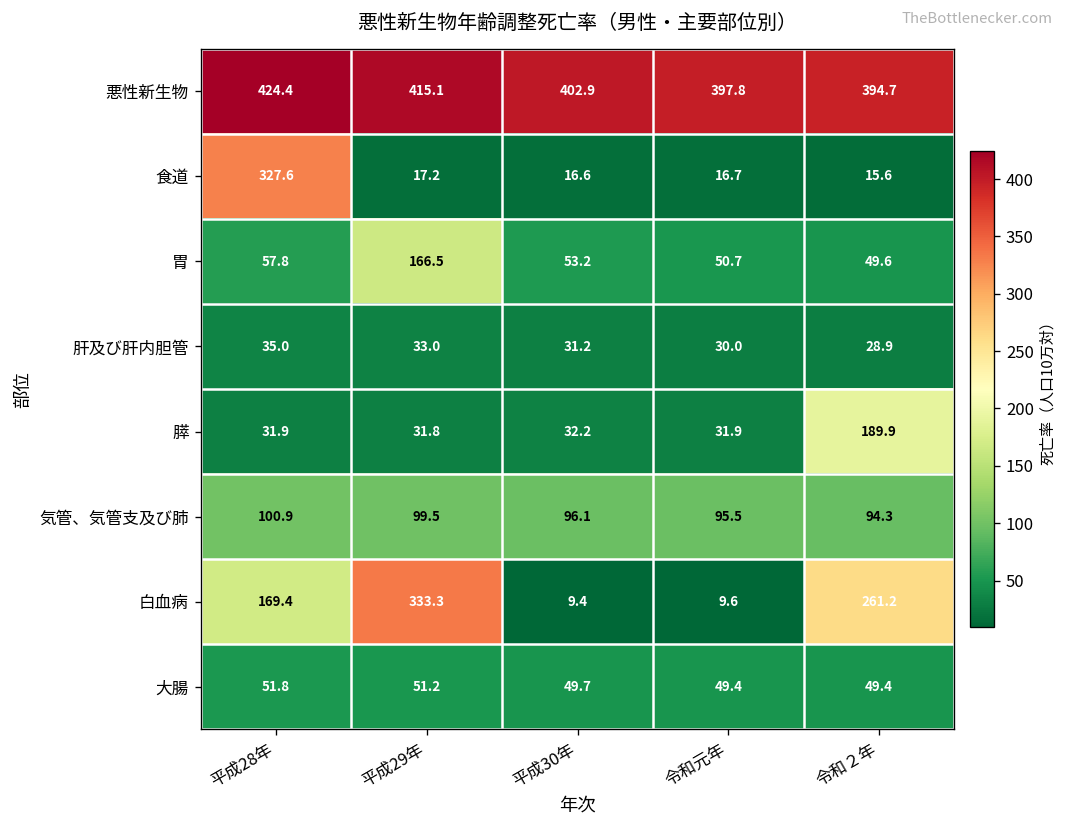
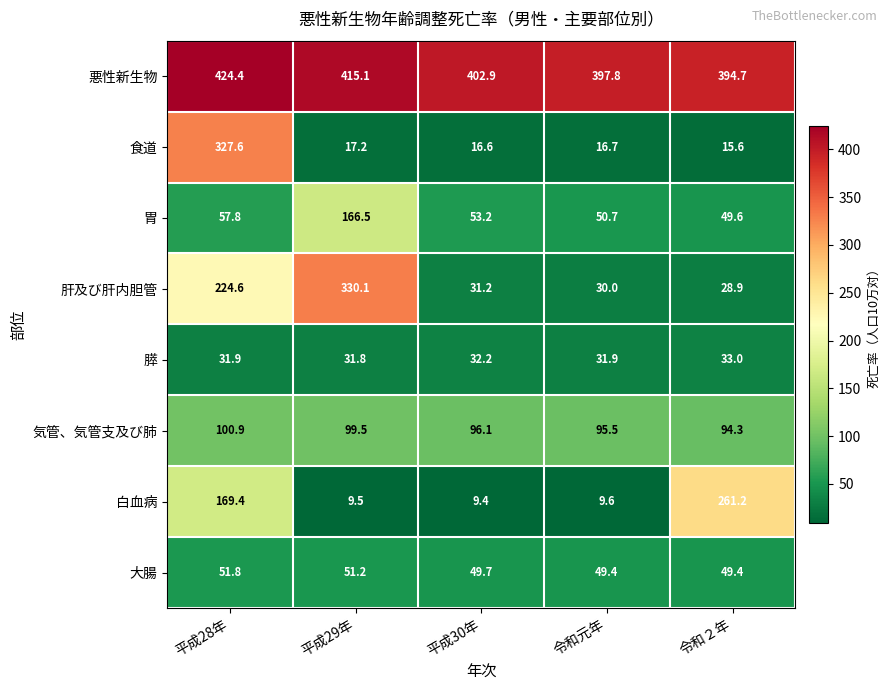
  {
    "悪性新生物": {
      "平成28年": 424.4,
      "平成29年": 415.1,
      "平成30年": 402.9,
      "令和元年": 397.8,
      "令和２年": 394.7
    },
    "食道": {
      "平成28年": 327.6,
      "平成29年": 17.2,
      "平成30年": 16.6,
      "令和元年": 16.7,
      "令和２年": 15.6
    },
    "胃": {
      "平成28年": 57.8,
      "平成29年": 166.5,
      "平成30年": 53.2,
      "令和元年": 50.7,
      "令和２年": 49.6
    },
    "肝及び肝内胆管": {
-     "平成28年": 35.0,
-     "平成29年": 33.0,
+     "平成28年": 224.6,
+     "平成29年": 330.1,
      "平成30年": 31.2,
      "令和元年": 30.0,
      "令和２年": 28.9
    },
    "膵": {
      "平成28年": 31.9,
      "平成29年": 31.8,
      "平成30年": 32.2,
      "令和元年": 31.9,
-     "令和２年": 189.9
+     "令和２年": 33.0
    },
    "気管、気管支及び肺": {
      "平成28年": 100.9,
      "平成29年": 99.5,
      "平成30年": 96.1,
      "令和元年": 95.5,
      "令和２年": 94.3
    },
    "白血病": {
      "平成28年": 169.4,
-     "平成29年": 333.3,
+     "平成29年": 9.5,
      "平成30年": 9.4,
      "令和元年": 9.6,
      "令和２年": 261.2
    },
    "大腸": {
      "平成28年": 51.8,
      "平成29年": 51.2,
      "平成30年": 49.7,
      "令和元年": 49.4,
      "令和２年": 49.4
    }
  }
